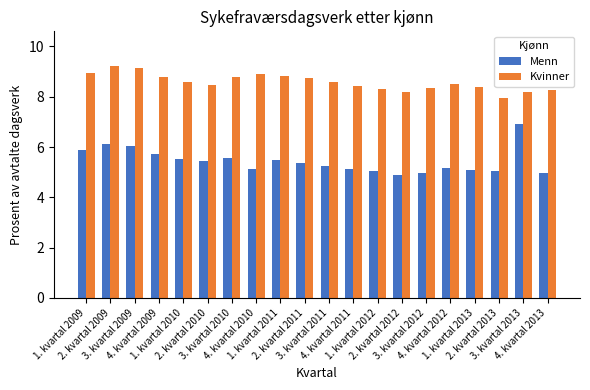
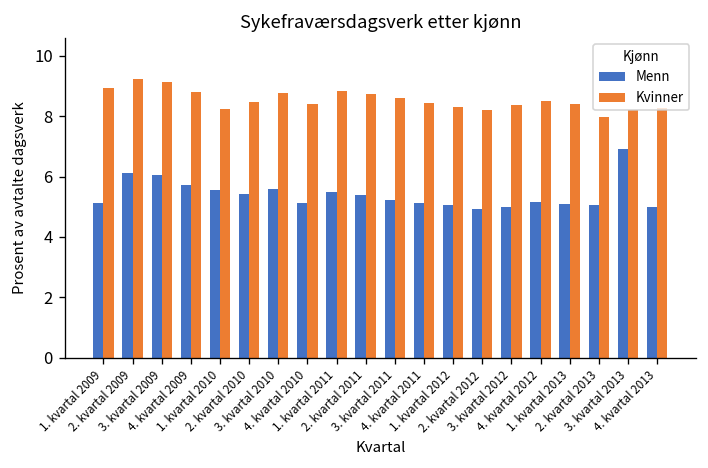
  {
    "Menn": {
-     "1. kvartal 2009": 5.9,
+     "1. kvartal 2009": 5.1,
      "2. kvartal 2009": 6.1,
      "3. kvartal 2009": 6.1,
      "4. kvartal 2009": 5.7,
      "1. kvartal 2010": 5.5,
      "2. kvartal 2010": 5.4,
      "3. kvartal 2010": 5.6,
      "4. kvartal 2010": 5.1,
      "1. kvartal 2011": 5.5,
      "2. kvartal 2011": 5.4,
      "3. kvartal 2011": 5.2,
      "4. kvartal 2011": 5.1,
      "1. kvartal 2012": 5.0,
      "2. kvartal 2012": 4.9,
      "3. kvartal 2012": 5.0,
      "4. kvartal 2012": 5.2,
      "1. kvartal 2013": 5.1,
      "2. kvartal 2013": 5.0,
      "3. kvartal 2013": 6.9,
      "4. kvartal 2013": 5.0
    },
    "Kvinner": {
      "1. kvartal 2009": 8.9,
      "2. kvartal 2009": 9.2,
      "3. kvartal 2009": 9.1,
      "4. kvartal 2009": 8.8,
-     "1. kvartal 2010": 8.6,
+     "1. kvartal 2010": 8.3,
      "2. kvartal 2010": 8.5,
      "3. kvartal 2010": 8.8,
-     "4. kvartal 2010": 8.9,
+     "4. kvartal 2010": 8.4,
      "1. kvartal 2011": 8.8,
      "2. kvartal 2011": 8.7,
      "3. kvartal 2011": 8.6,
      "4. kvartal 2011": 8.4,
      "1. kvartal 2012": 8.3,
      "2. kvartal 2012": 8.2,
      "3. kvartal 2012": 8.4,
      "4. kvartal 2012": 8.5,
      "1. kvartal 2013": 8.4,
      "2. kvartal 2013": 8.0,
      "3. kvartal 2013": 8.2,
      "4. kvartal 2013": 8.3
    }
  }
